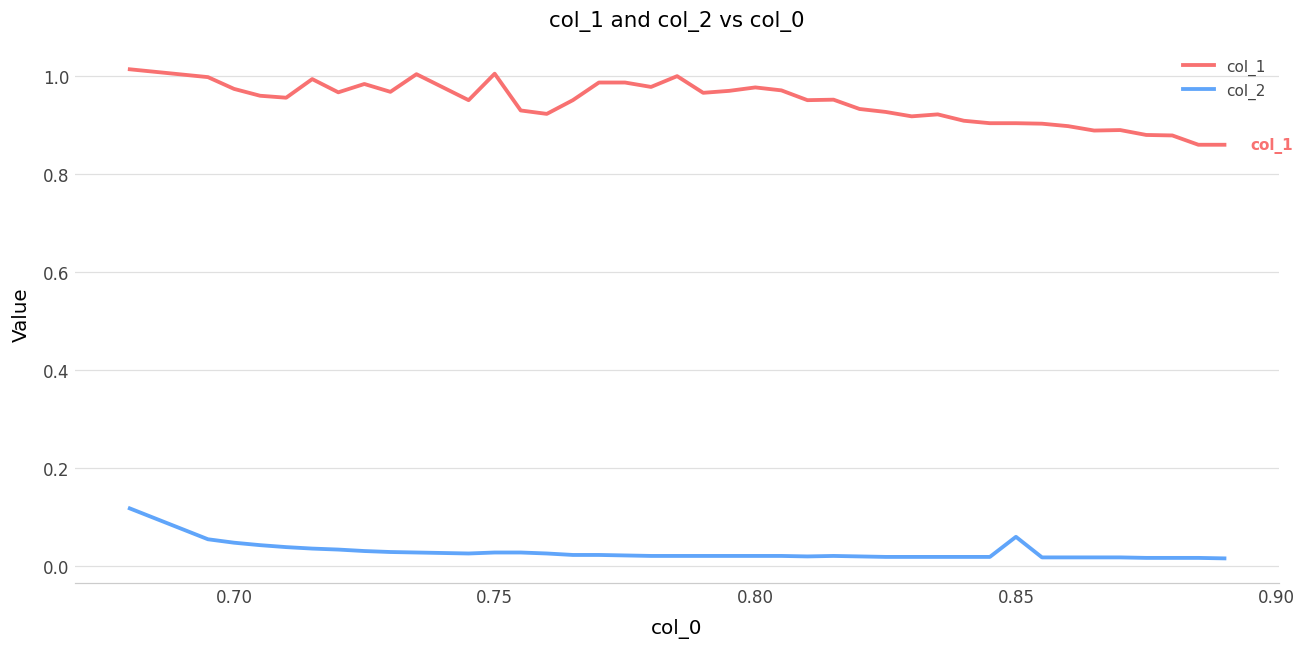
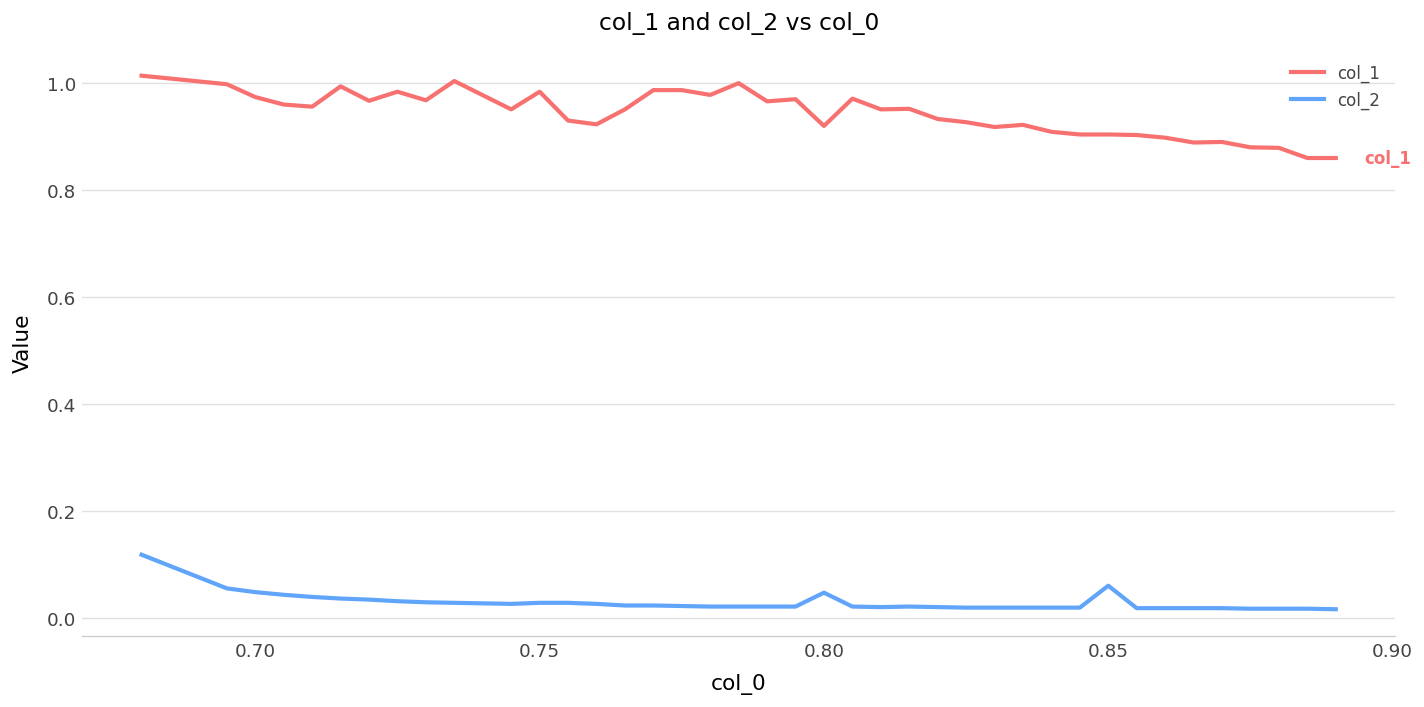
  {
    "col_1": {
      "0.70": 0.97,
-     "0.75": 1.01,
-     "0.80": 0.98,
+     "0.75": 0.98,
+     "0.80": 0.92,
      "0.85": 0.90
    },
    "col_2": {
      "0.70": 0.05,
      "0.75": 0.03,
-     "0.80": 0.02,
+     "0.80": 0.05,
      "0.85": 0.06
    }
  }
